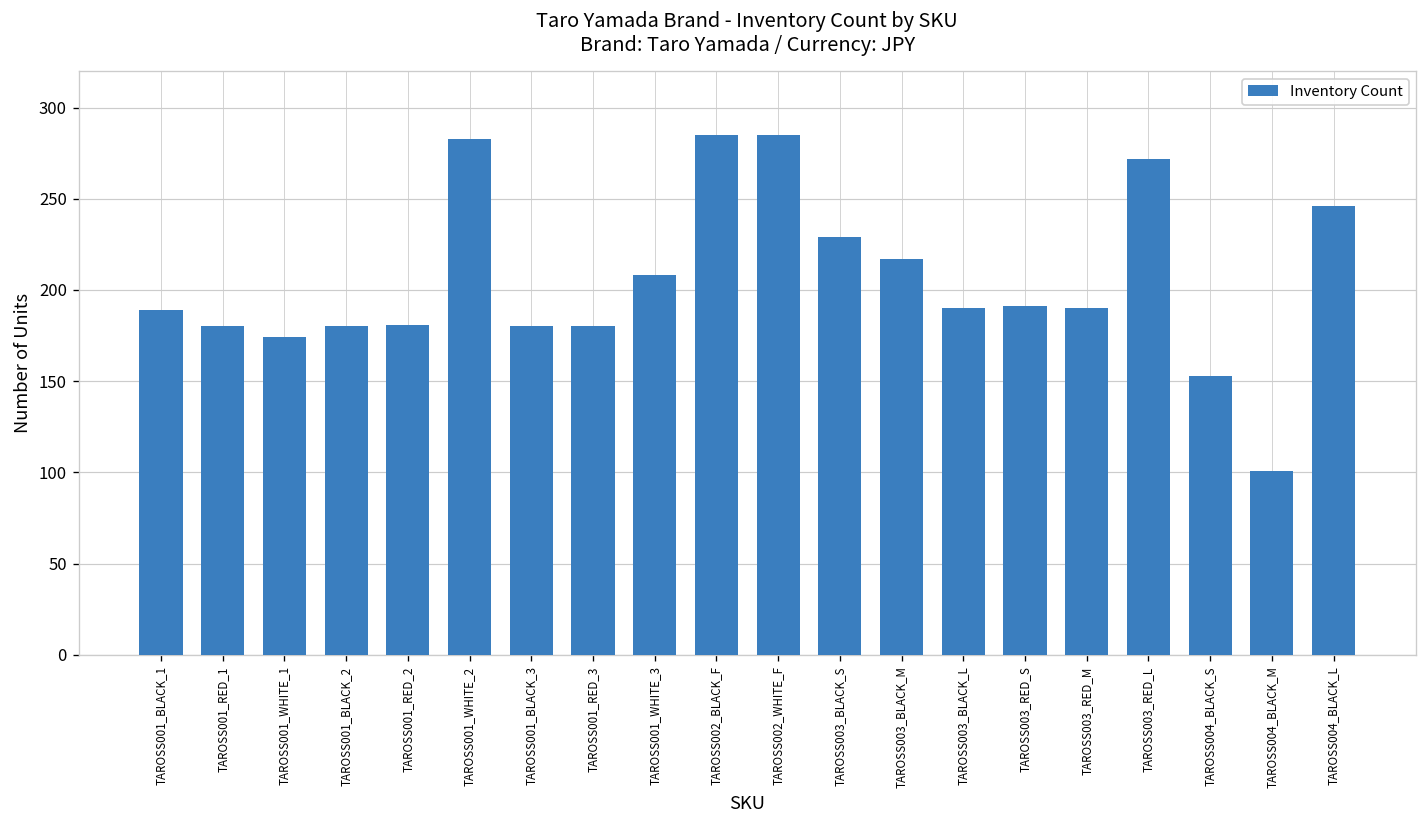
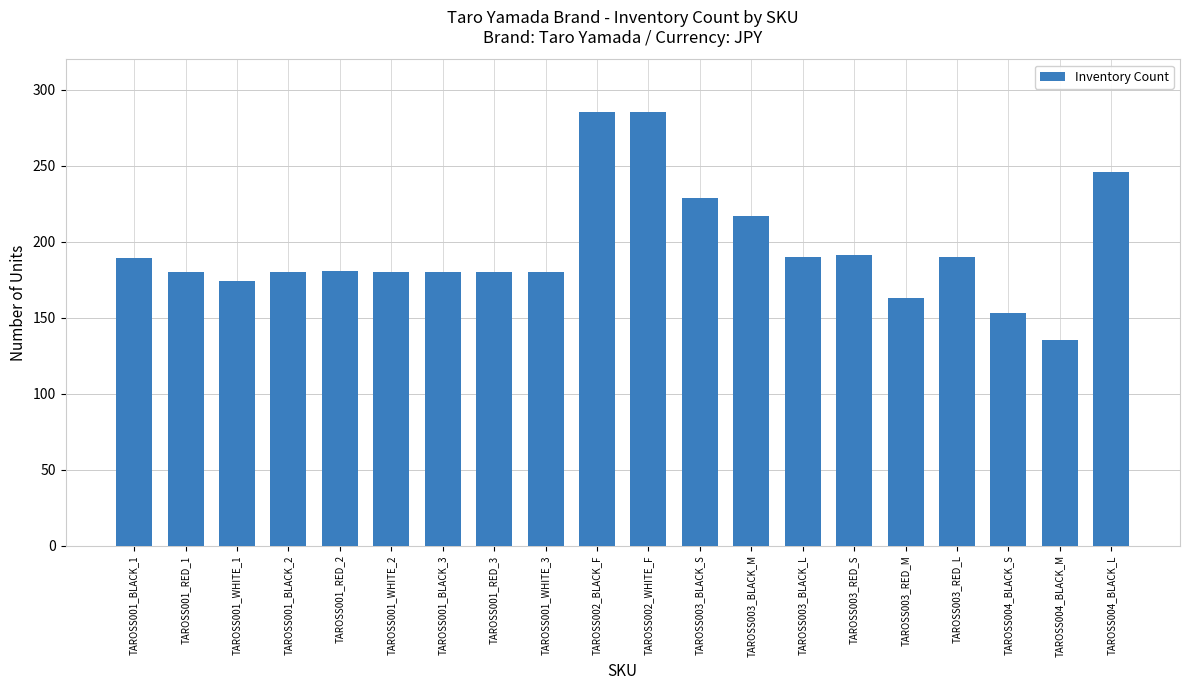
  {
    "TAROSS001_BLACK_1": 189,
    "TAROSS001_RED_1": 180,
    "TAROSS001_WHITE_1": 174,
    "TAROSS001_BLACK_2": 180,
    "TAROSS001_RED_2": 181,
-   "TAROSS001_WHITE_2": 283,
+   "TAROSS001_WHITE_2": 180,
    "TAROSS001_BLACK_3": 180,
    "TAROSS001_RED_3": 180,
-   "TAROSS001_WHITE_3": 208,
+   "TAROSS001_WHITE_3": 180,
    "TAROSS002_BLACK_F": 285,
    "TAROSS002_WHITE_F": 285,
    "TAROSS003_BLACK_S": 229,
    "TAROSS003_BLACK_M": 217,
    "TAROSS003_BLACK_L": 190,
    "TAROSS003_RED_S": 191,
-   "TAROSS003_RED_M": 190,
-   "TAROSS003_RED_L": 272,
+   "TAROSS003_RED_M": 163,
+   "TAROSS003_RED_L": 190,
    "TAROSS004_BLACK_S": 153,
-   "TAROSS004_BLACK_M": 101,
+   "TAROSS004_BLACK_M": 135,
    "TAROSS004_BLACK_L": 246
  }
